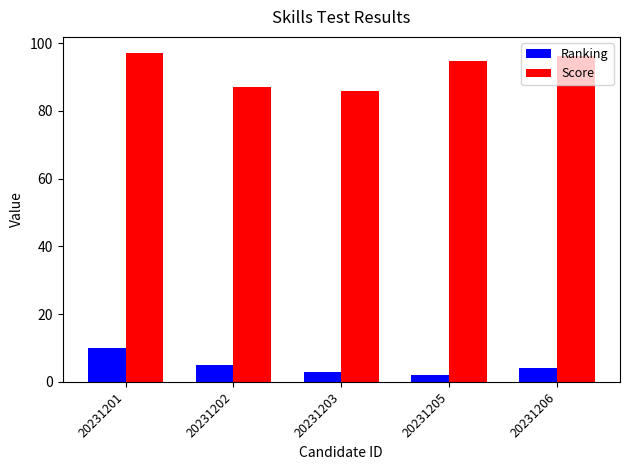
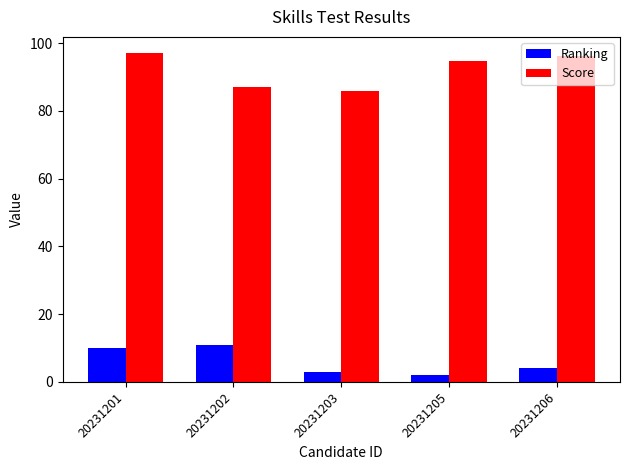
  {
    "Ranking": {
      "20231201": 10,
-     "20231202": 5,
+     "20231202": 11,
      "20231203": 3,
      "20231205": 2,
      "20231206": 4
    },
    "Score": {
      "20231201": 97,
      "20231202": 87,
      "20231203": 86,
      "20231205": 95
    }
  }
